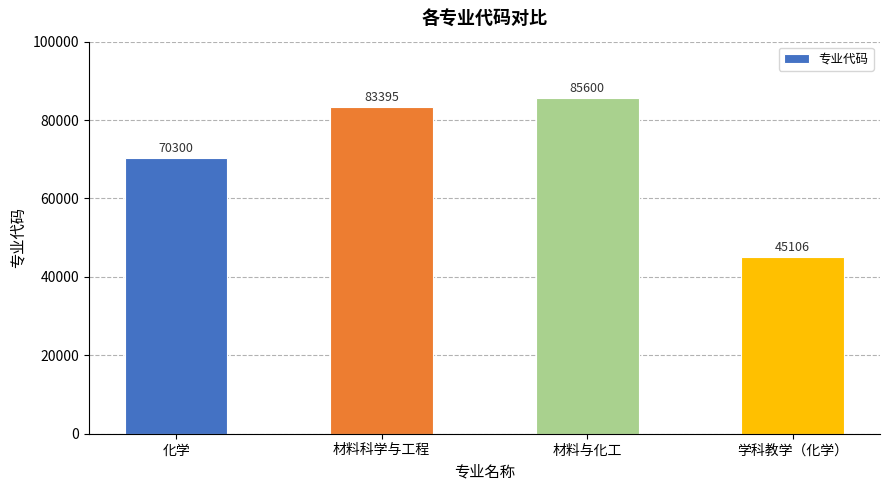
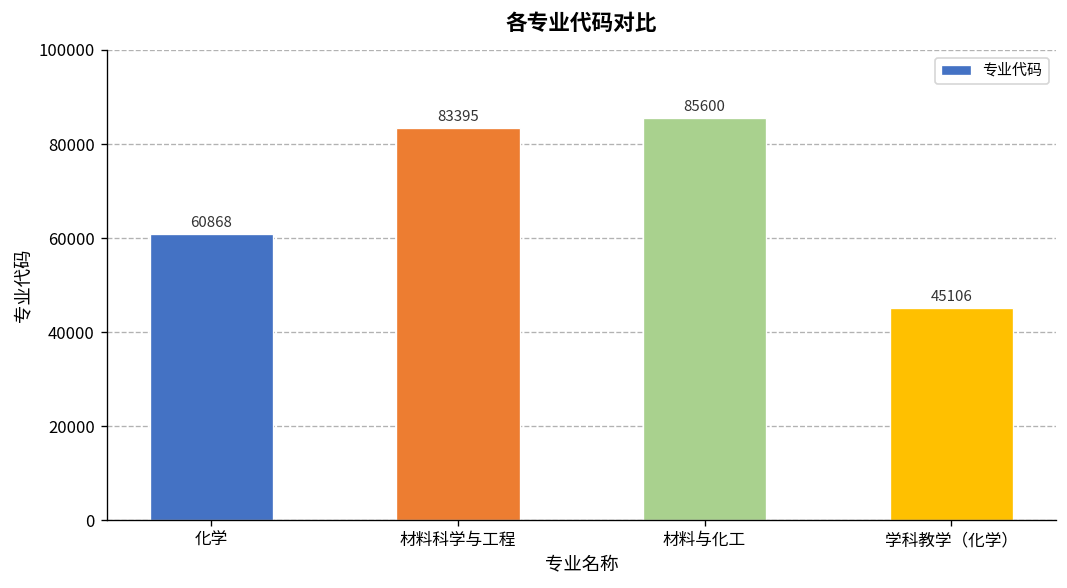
  {
-   "化学": 70300,
+   "化学": 60868,
    "材料科学与工程": 83395,
    "材料与化工": 85600,
    "学科教学（化学）": 45106
  }
